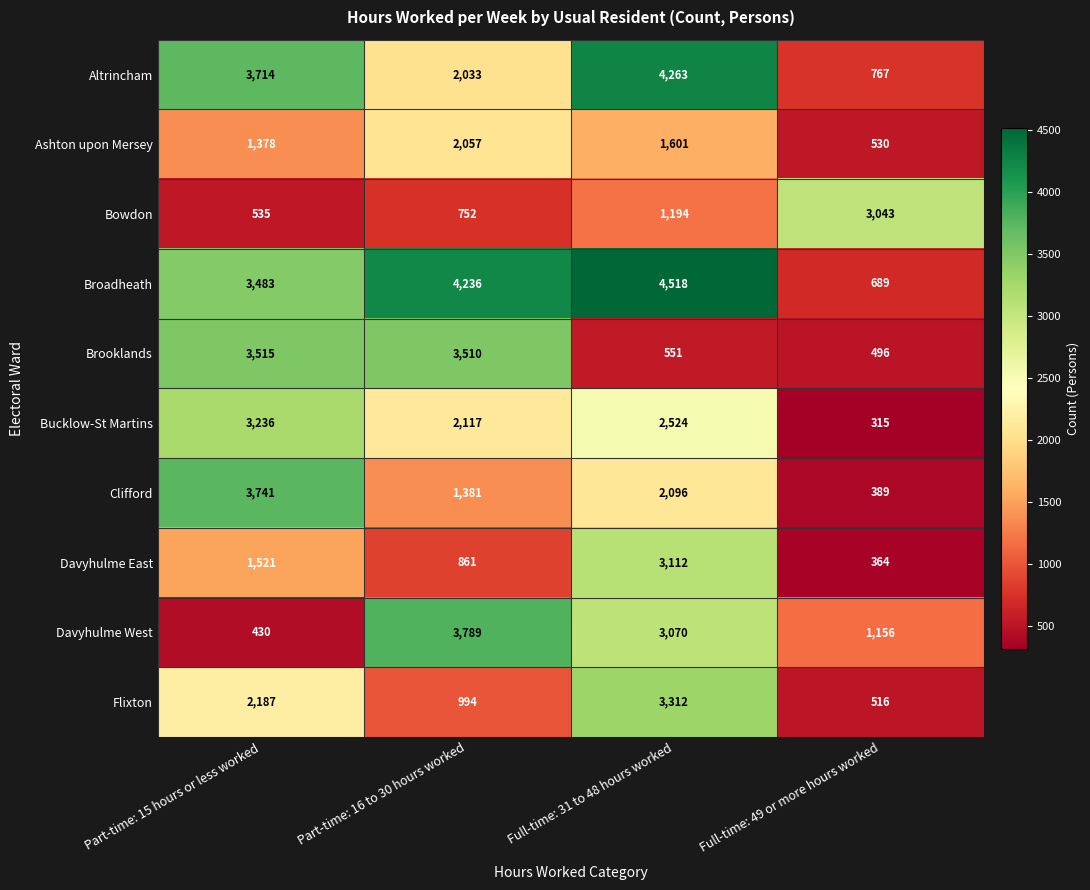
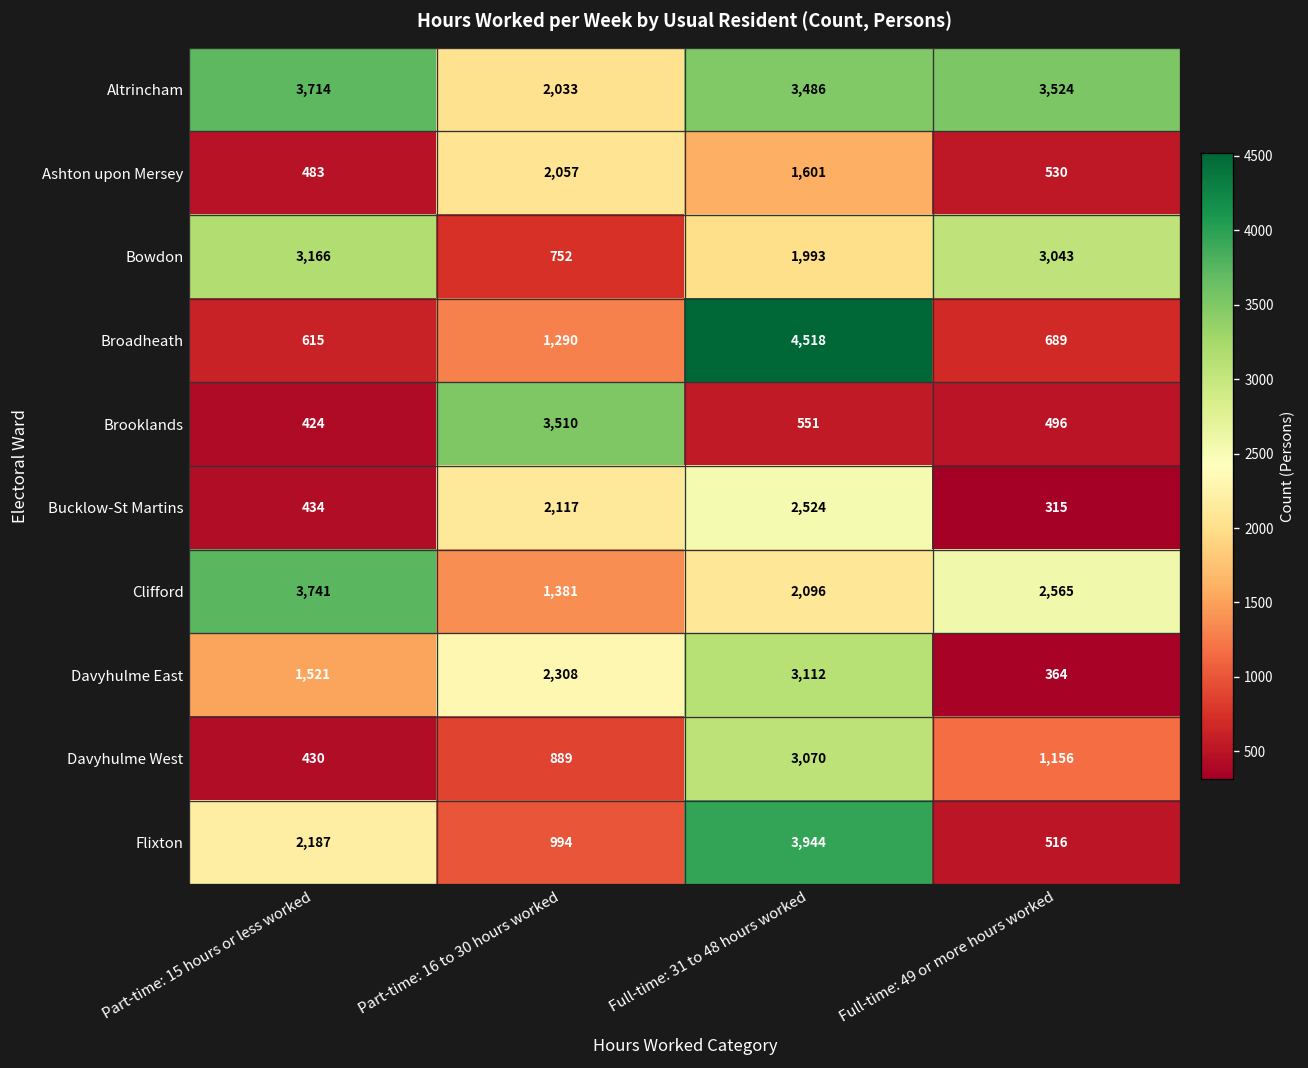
  {
    "Altrincham": {
      "Part-time: 15 hours or less worked": "3,714",
      "Part-time: 16 to 30 hours worked": "2,033",
-     "Full-time: 31 to 48 hours worked": "4,263",
-     "Full-time: 49 or more hours worked": "767"
+     "Full-time: 31 to 48 hours worked": "3,486",
+     "Full-time: 49 or more hours worked": "3,524"
    },
    "Ashton upon Mersey": {
-     "Part-time: 15 hours or less worked": "1,378",
+     "Part-time: 15 hours or less worked": "483",
      "Part-time: 16 to 30 hours worked": "2,057",
      "Full-time: 31 to 48 hours worked": "1,601",
      "Full-time: 49 or more hours worked": "530"
    },
    "Bowdon": {
-     "Part-time: 15 hours or less worked": "535",
+     "Part-time: 15 hours or less worked": "3,166",
      "Part-time: 16 to 30 hours worked": "752",
-     "Full-time: 31 to 48 hours worked": "1,194",
+     "Full-time: 31 to 48 hours worked": "1,993",
      "Full-time: 49 or more hours worked": "3,043"
    },
    "Broadheath": {
-     "Part-time: 15 hours or less worked": "3,483",
-     "Part-time: 16 to 30 hours worked": "4,236",
+     "Part-time: 15 hours or less worked": "615",
+     "Part-time: 16 to 30 hours worked": "1,290",
      "Full-time: 31 to 48 hours worked": "4,518",
      "Full-time: 49 or more hours worked": "689"
    },
    "Brooklands": {
-     "Part-time: 15 hours or less worked": "3,515",
+     "Part-time: 15 hours or less worked": "424",
      "Part-time: 16 to 30 hours worked": "3,510",
      "Full-time: 31 to 48 hours worked": "551",
      "Full-time: 49 or more hours worked": "496"
    },
    "Bucklow-St Martins": {
-     "Part-time: 15 hours or less worked": "3,236",
+     "Part-time: 15 hours or less worked": "434",
      "Part-time: 16 to 30 hours worked": "2,117",
      "Full-time: 31 to 48 hours worked": "2,524",
      "Full-time: 49 or more hours worked": "315"
    },
    "Clifford": {
      "Part-time: 15 hours or less worked": "3,741",
      "Part-time: 16 to 30 hours worked": "1,381",
      "Full-time: 31 to 48 hours worked": "2,096",
-     "Full-time: 49 or more hours worked": "389"
+     "Full-time: 49 or more hours worked": "2,565"
    },
    "Davyhulme East": {
      "Part-time: 15 hours or less worked": "1,521",
-     "Part-time: 16 to 30 hours worked": "861",
+     "Part-time: 16 to 30 hours worked": "2,308",
      "Full-time: 31 to 48 hours worked": "3,112",
      "Full-time: 49 or more hours worked": "364"
    },
    "Davyhulme West": {
      "Part-time: 15 hours or less worked": "430",
-     "Part-time: 16 to 30 hours worked": "3,789",
+     "Part-time: 16 to 30 hours worked": "889",
      "Full-time: 31 to 48 hours worked": "3,070",
      "Full-time: 49 or more hours worked": "1,156"
    },
    "Flixton": {
      "Part-time: 15 hours or less worked": "2,187",
      "Part-time: 16 to 30 hours worked": "994",
-     "Full-time: 31 to 48 hours worked": "3,312",
+     "Full-time: 31 to 48 hours worked": "3,944",
      "Full-time: 49 or more hours worked": "516"
    }
  }
